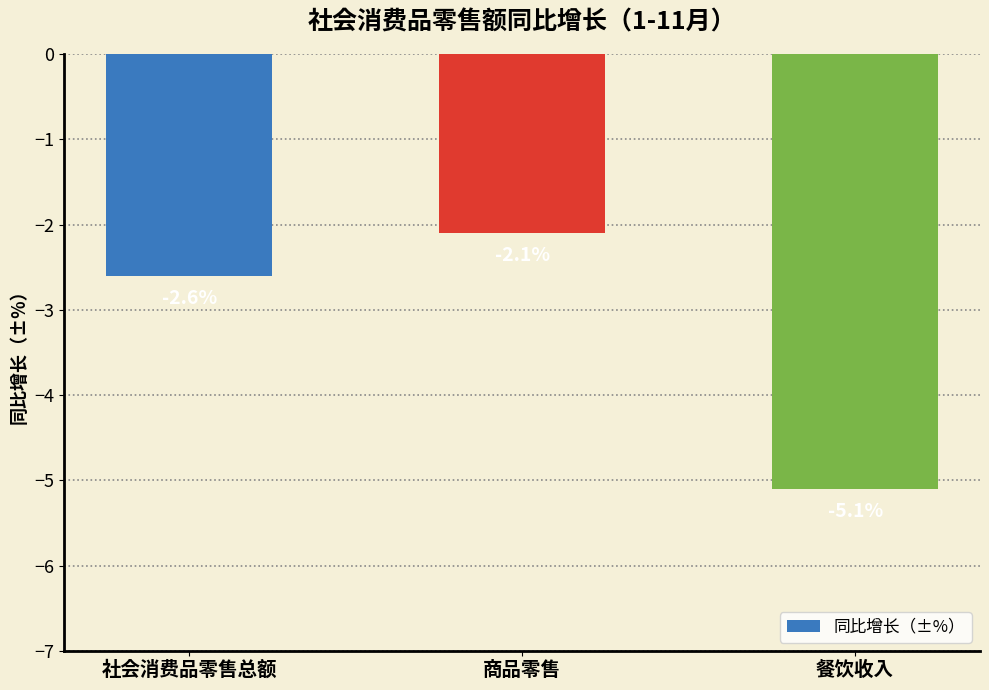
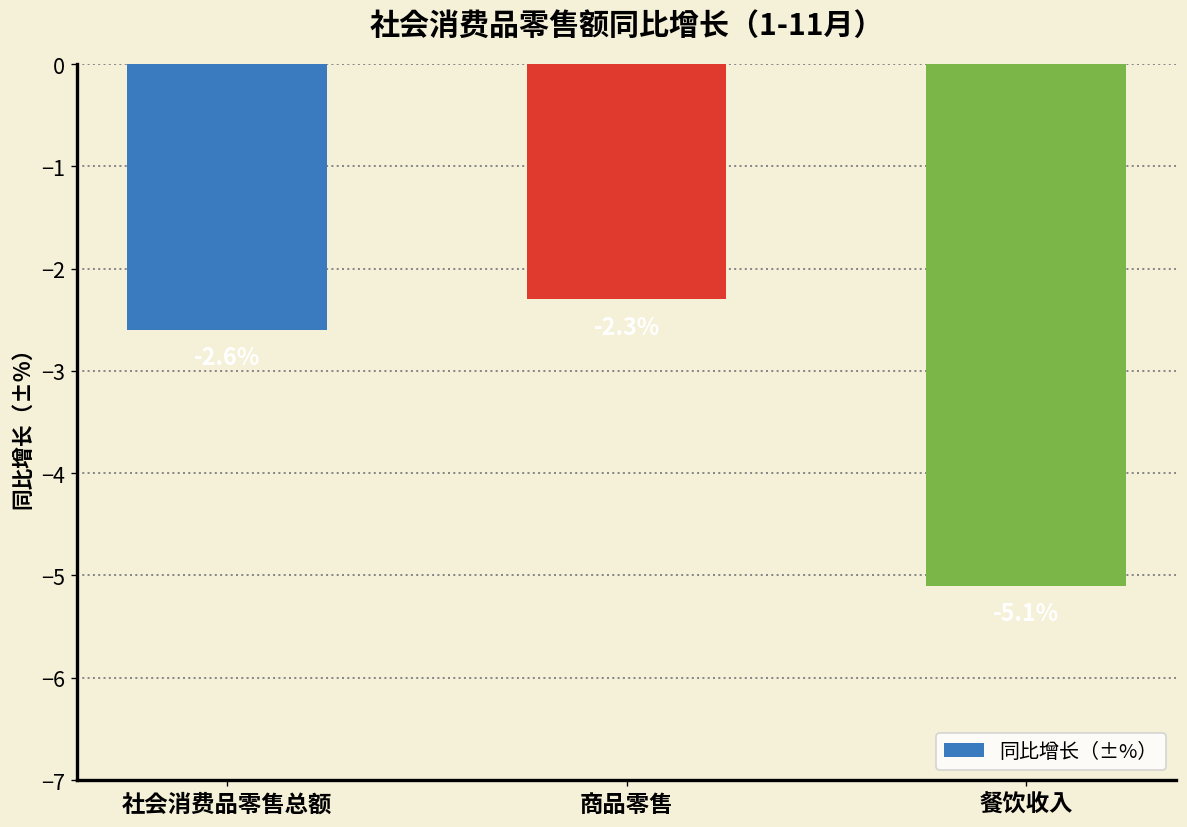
  {
    "社会消费品零售总额": -2.6,
-   "商品零售": -2.1,
+   "商品零售": -2.3,
    "餐饮收入": -5.1
  }
